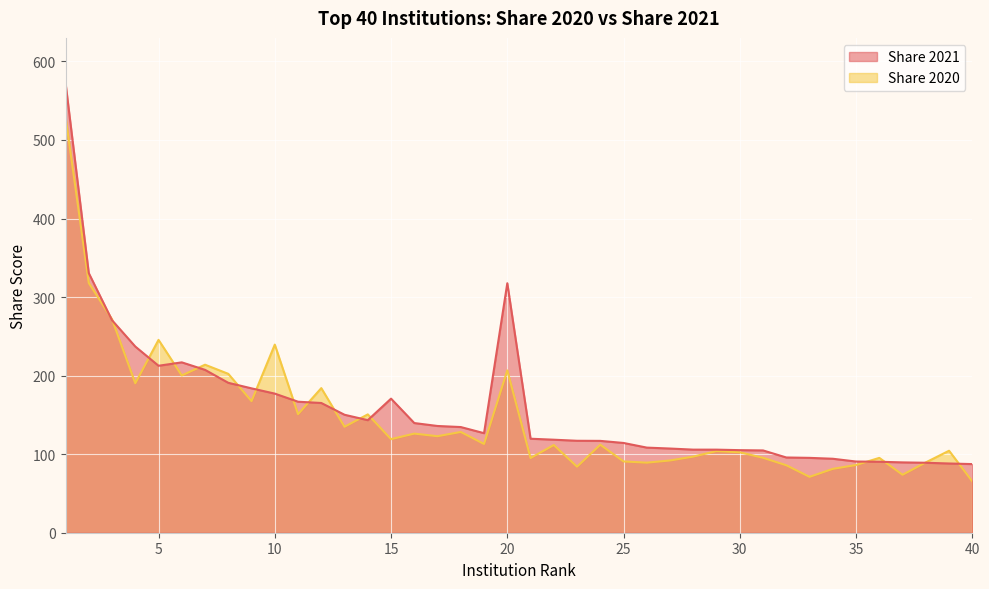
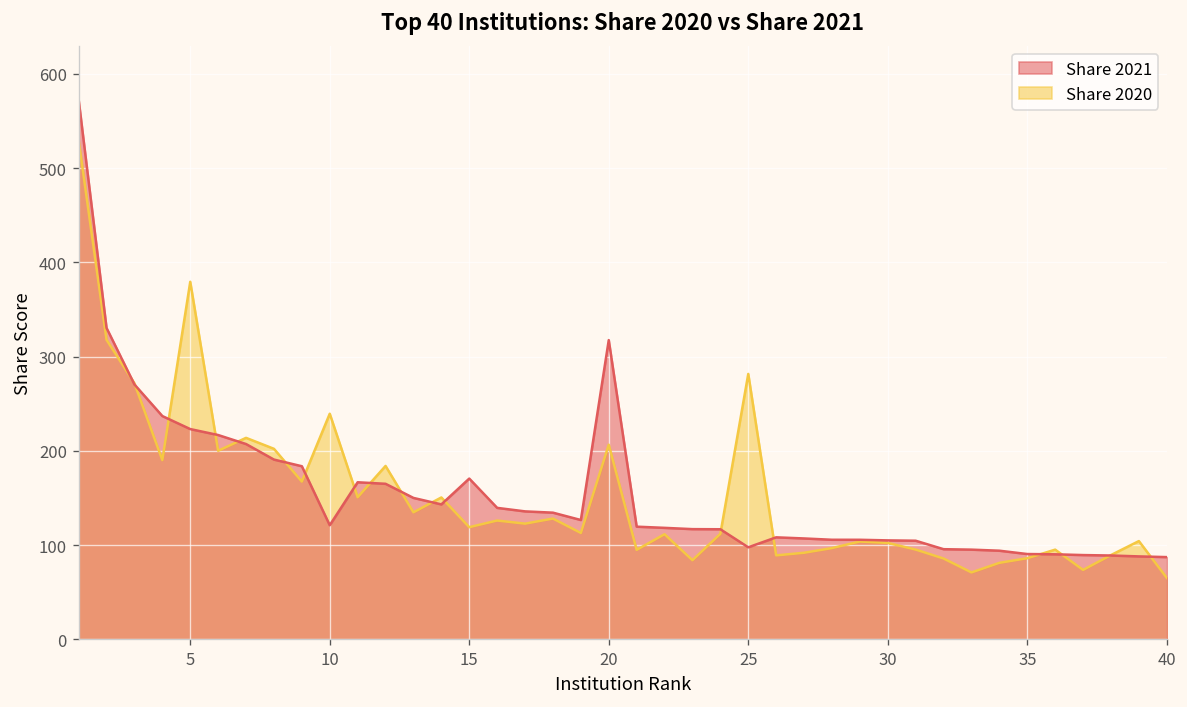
  {
    "Share 2020": {
-     "5": 250,
+     "5": 380,
      "10": 240,
      "15": 120,
      "20": 210,
-     "25": 90,
+     "25": 280,
      "35": 90,
      "40": 70
    },
    "Share 2021": {
-     "5": 210,
-     "10": 180,
+     "5": 220,
+     "10": 120,
      "15": 170,
      "20": 320,
-     "25": 110,
+     "25": 100,
      "35": 90,
      "40": 90
    }
  }
